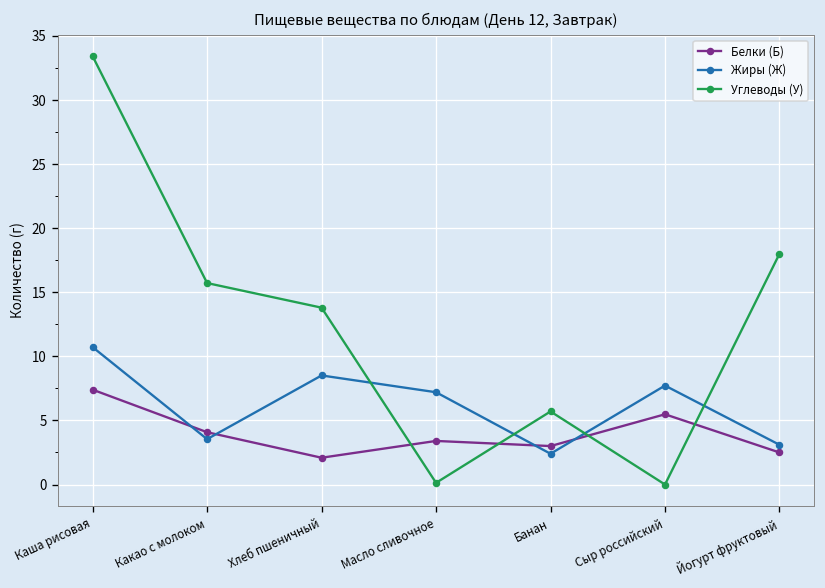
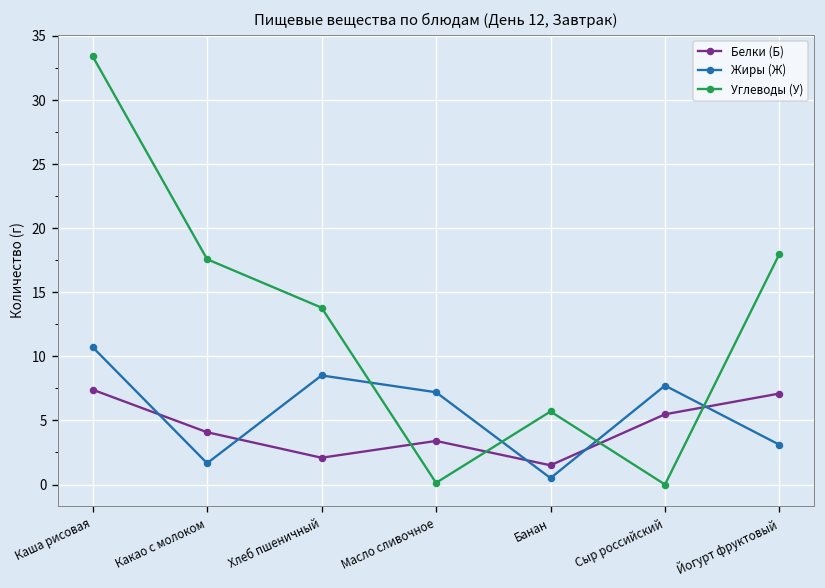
  {
    "Белки (Б)": {
      "Каша рисовая": 7.4,
      "Какао с молоком": 4.1,
      "Хлеб пшеничный": 2.1,
      "Масло сливочное": 3.4,
-     "Банан": 3.0,
+     "Банан": 1.5,
      "Сыр российский": 5.5,
-     "Йогурт фруктовый": 2.5
+     "Йогурт фруктовый": 7.1
    },
    "Жиры (Ж)": {
      "Каша рисовая": 10.7,
-     "Какао с молоком": 3.5,
+     "Какао с молоком": 1.7,
      "Хлеб пшеничный": 8.5,
      "Масло сливочное": 7.2,
-     "Банан": 2.4,
+     "Банан": 0.5,
      "Сыр российский": 7.7,
      "Йогурт фруктовый": 3.1
    },
    "Углеводы (У)": {
      "Каша рисовая": 33.4,
-     "Какао с молоком": 15.7,
+     "Какао с молоком": 17.6,
      "Хлеб пшеничный": 13.8,
      "Масло сливочное": 0.1,
      "Банан": 5.7,
      "Сыр российский": 0.0,
      "Йогурт фруктовый": 18.0
    }
  }
